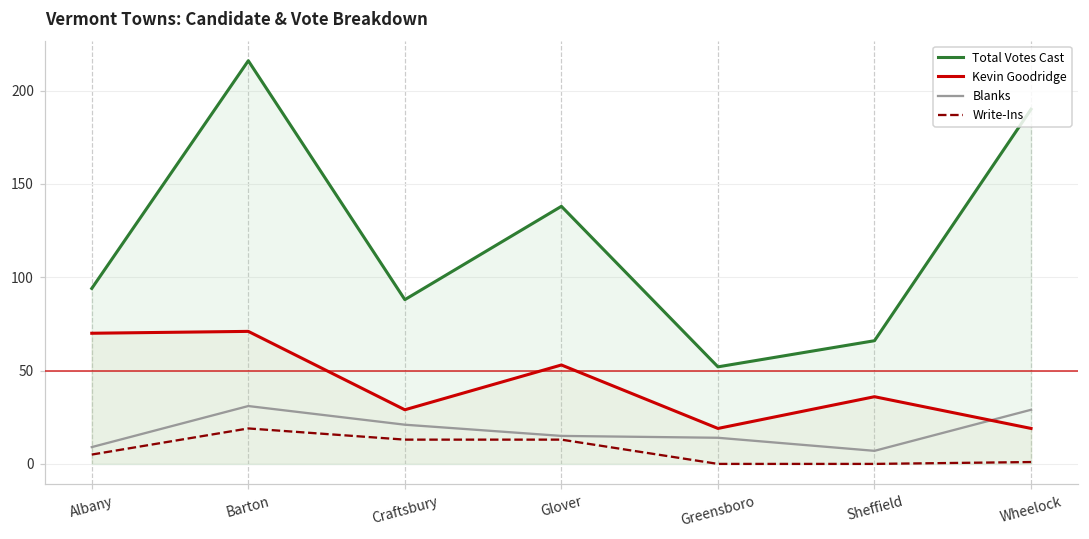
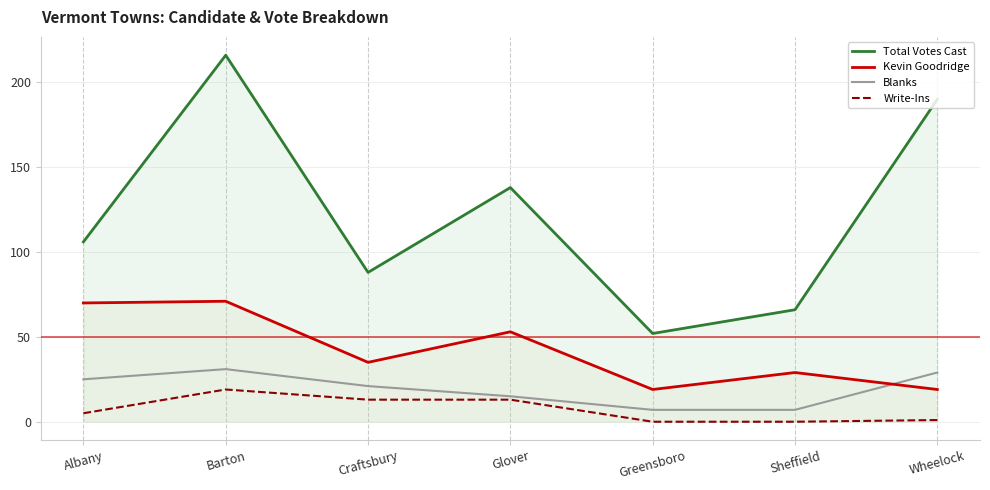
  {
    "Total Votes Cast": {
-     "Albany": 94,
+     "Albany": 106,
      "Barton": 216,
      "Craftsbury": 88,
      "Glover": 138,
      "Greensboro": 52,
      "Sheffield": 66
    },
    "Kevin Goodridge": {
      "Albany": 70,
      "Barton": 71,
-     "Craftsbury": 29,
+     "Craftsbury": 35,
      "Glover": 53,
      "Greensboro": 19,
-     "Sheffield": 36,
+     "Sheffield": 29,
      "Wheelock": 19
    },
    "Blanks": {
-     "Albany": 9,
+     "Albany": 25,
      "Barton": 31,
      "Craftsbury": 21,
      "Glover": 15,
-     "Greensboro": 14,
+     "Greensboro": 7,
      "Sheffield": 7,
      "Wheelock": 29
    },
    "Write-Ins": {
      "Albany": 5,
      "Barton": 19,
      "Craftsbury": 13,
      "Glover": 13,
      "Greensboro": 0,
      "Sheffield": 0,
      "Wheelock": 1
    }
  }
